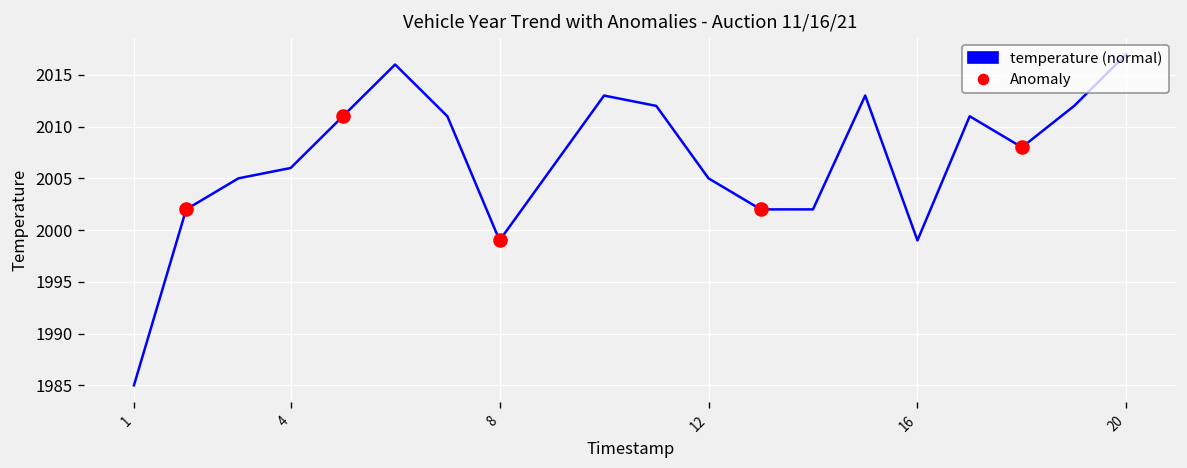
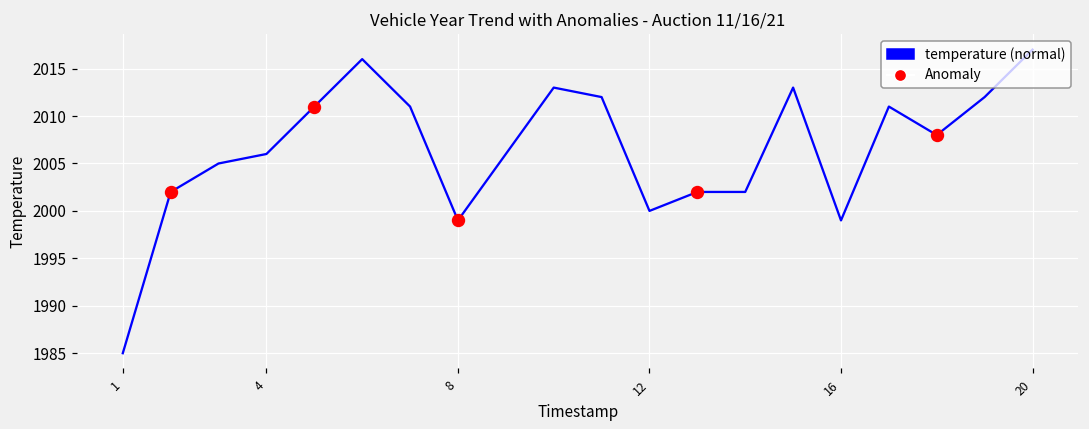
  {
    "temperature (normal)": {
      "1": 1985,
      "4": 2006,
-     "12": 2005,
+     "12": 2000,
      "16": 1999
    }
  }
